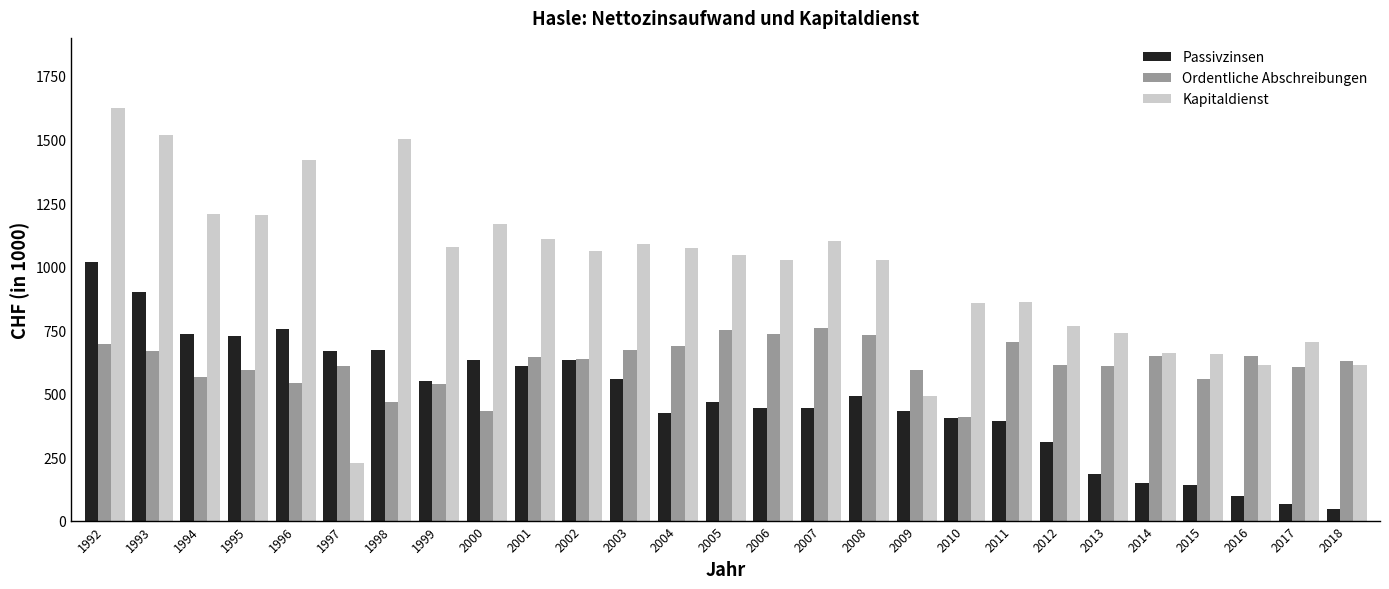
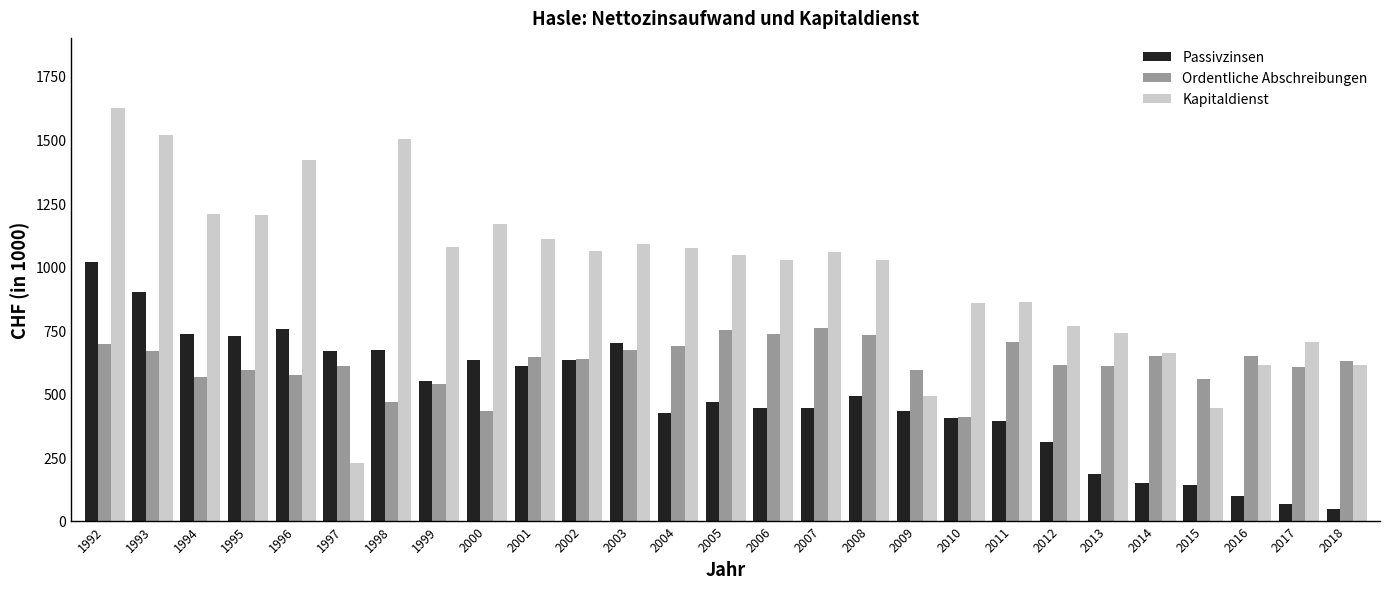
  {
    "Passivzinsen": {
      "1992": 1020,
      "1993": 900,
      "1994": 740,
      "1995": 720,
      "1996": 760,
      "1997": 670,
      "1998": 670,
      "1999": 550,
      "2000": 630,
      "2001": 610,
      "2002": 630,
-     "2003": 560,
+     "2003": 700,
      "2004": 420,
      "2005": 470,
      "2006": 440,
      "2007": 440,
      "2008": 490,
      "2009": 430,
      "2010": 400,
      "2011": 390,
      "2012": 310,
      "2013": 180,
      "2014": 150,
      "2015": 140,
      "2016": 100,
      "2017": 70,
      "2018": 50
    },
    "Ordentliche Abschreibungen": {
      "1992": 690,
      "1993": 670,
      "1994": 570,
      "1995": 590,
-     "1996": 540,
+     "1996": 570,
      "1997": 610,
      "1998": 470,
      "1999": 540,
      "2000": 430,
      "2001": 650,
      "2002": 640,
      "2003": 670,
      "2004": 690,
      "2005": 750,
      "2006": 740,
      "2007": 760,
      "2008": 730,
      "2009": 590,
      "2010": 410,
      "2011": 700,
      "2012": 610,
      "2013": 610,
      "2014": 650,
      "2015": 560,
      "2016": 650,
      "2017": 600,
      "2018": 630
    },
    "Kapitaldienst": {
      "1992": 1620,
      "1993": 1520,
      "1994": 1210,
      "1995": 1200,
      "1996": 1420,
      "1997": 230,
      "1998": 1500,
      "1999": 1080,
      "2000": 1170,
      "2001": 1110,
      "2002": 1060,
      "2003": 1090,
      "2004": 1070,
      "2005": 1050,
      "2006": 1020,
-     "2007": 1100,
+     "2007": 1060,
      "2008": 1030,
      "2009": 490,
      "2010": 860,
      "2011": 860,
      "2012": 770,
      "2013": 740,
      "2014": 660,
-     "2015": 660,
+     "2015": 440,
      "2016": 610,
      "2017": 700,
      "2018": 610
    }
  }
